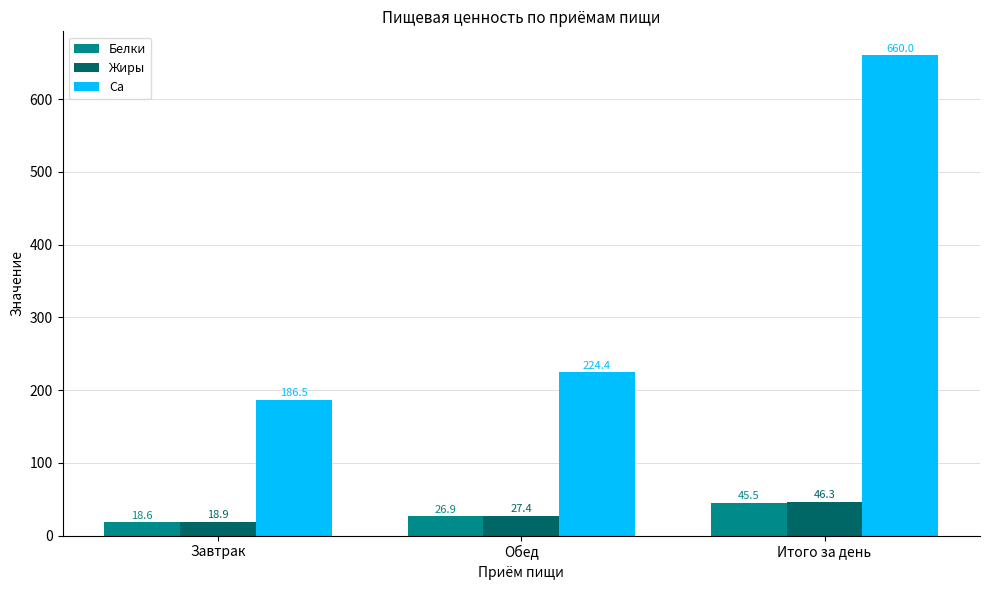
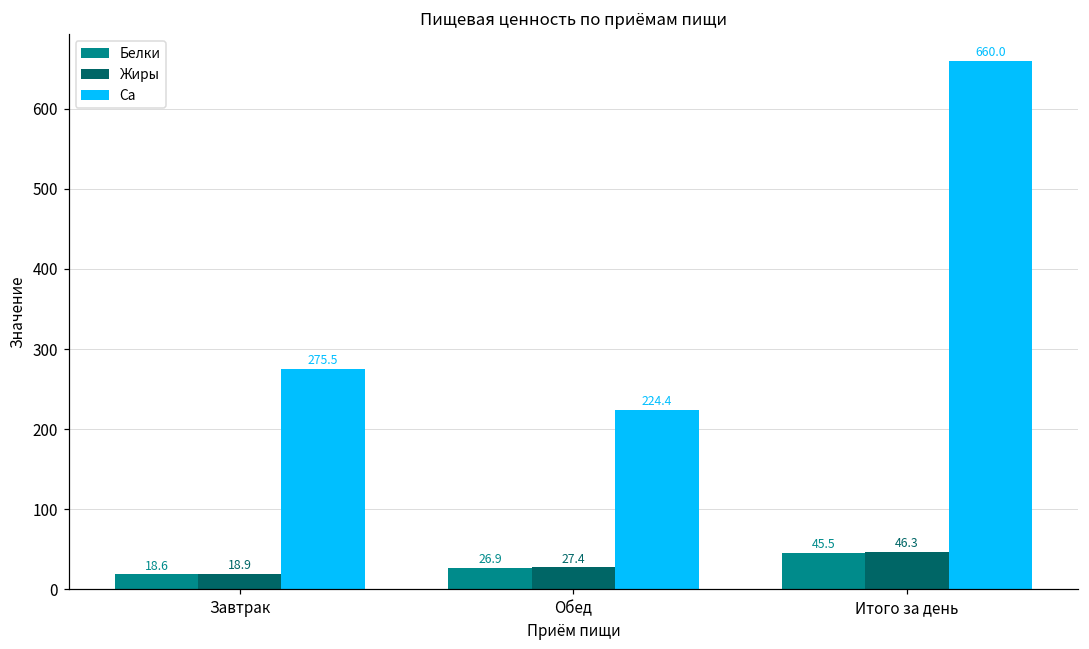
  {
    "Ca": {
-     "Завтрак": 186.5,
+     "Завтрак": 275.5,
      "Обед": 224.4,
      "Итого за день": 660.0
    }
  }
